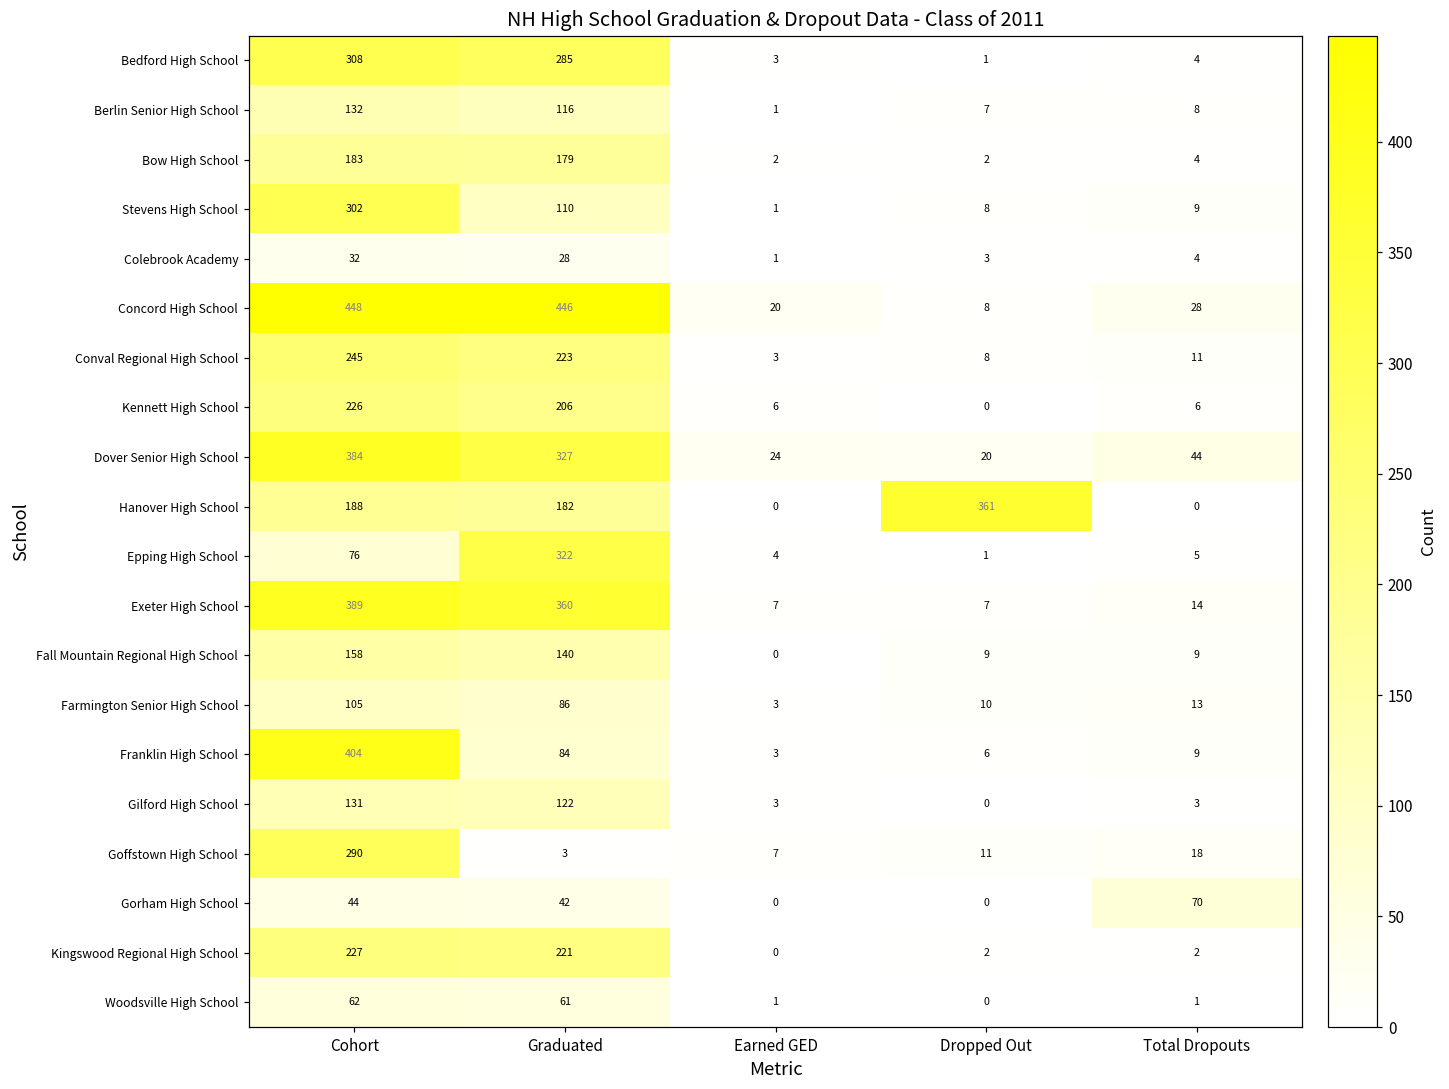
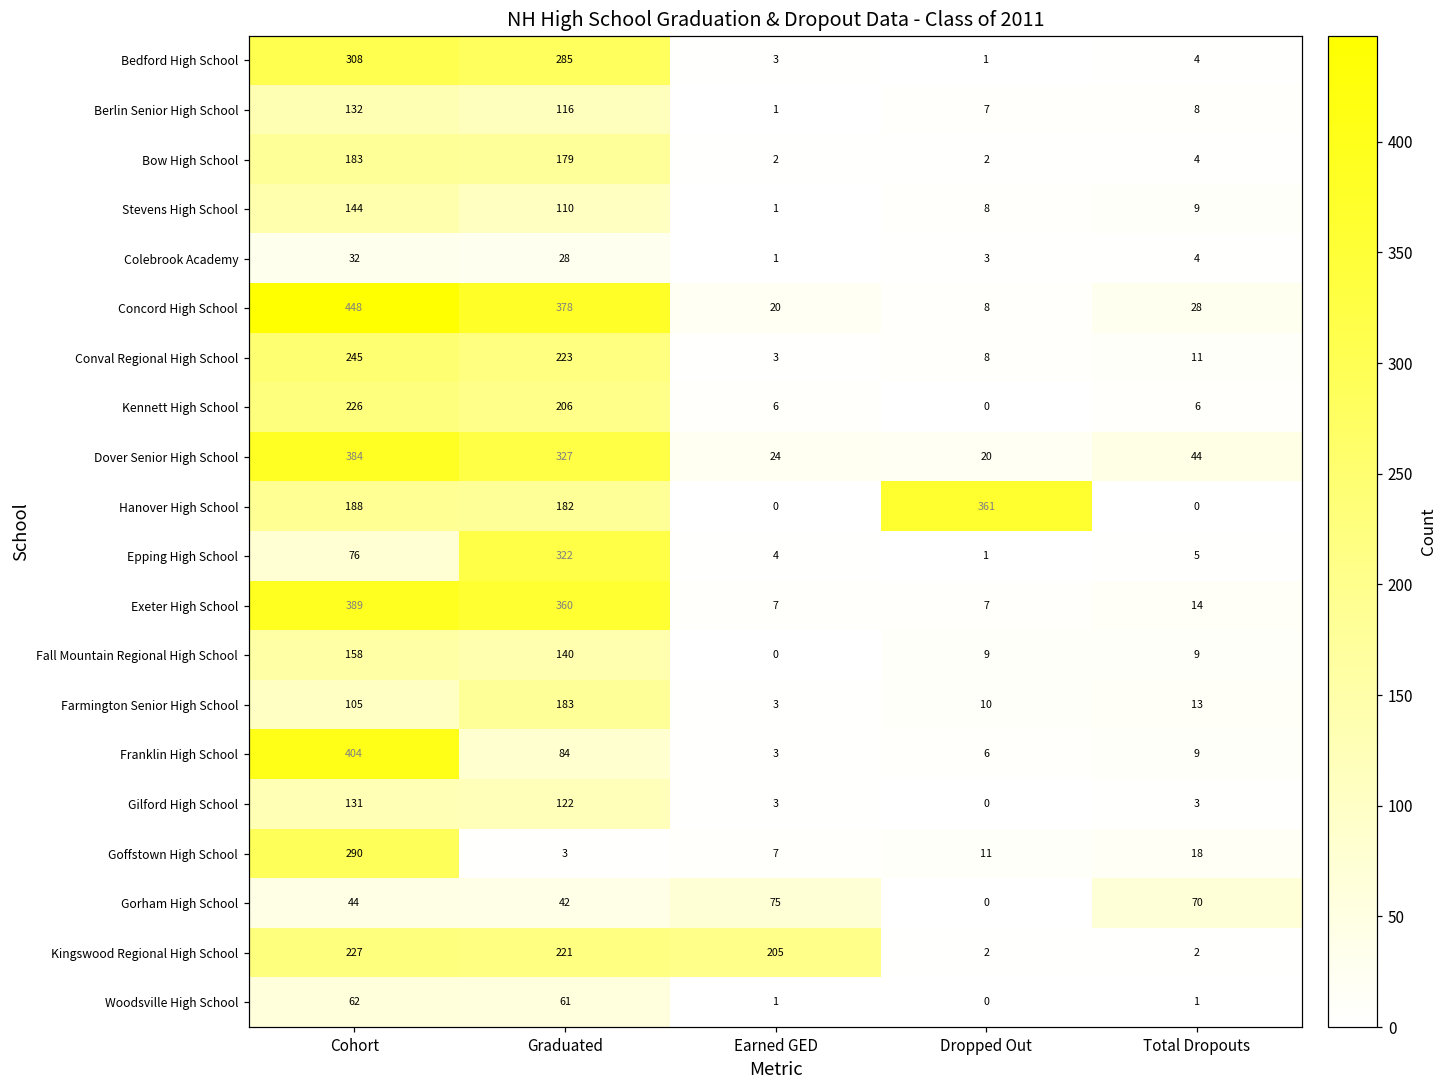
  {
    "Bedford High School": {
      "Cohort": 308,
      "Graduated": 285,
      "Earned GED": 3,
      "Dropped Out": 1,
      "Total Dropouts": 4
    },
    "Berlin Senior High School": {
      "Cohort": 132,
      "Graduated": 116,
      "Earned GED": 1,
      "Dropped Out": 7,
      "Total Dropouts": 8
    },
    "Bow High School": {
      "Cohort": 183,
      "Graduated": 179,
      "Earned GED": 2,
      "Dropped Out": 2,
      "Total Dropouts": 4
    },
    "Stevens High School": {
-     "Cohort": 302,
+     "Cohort": 144,
      "Graduated": 110,
      "Earned GED": 1,
      "Dropped Out": 8,
      "Total Dropouts": 9
    },
    "Colebrook Academy": {
      "Cohort": 32,
      "Graduated": 28,
      "Earned GED": 1,
      "Dropped Out": 3,
      "Total Dropouts": 4
    },
    "Concord High School": {
      "Cohort": 448,
-     "Graduated": 446,
+     "Graduated": 378,
      "Earned GED": 20,
      "Dropped Out": 8,
      "Total Dropouts": 28
    },
    "Conval Regional High School": {
      "Cohort": 245,
      "Graduated": 223,
      "Earned GED": 3,
      "Dropped Out": 8,
      "Total Dropouts": 11
    },
    "Kennett High School": {
      "Cohort": 226,
      "Graduated": 206,
      "Earned GED": 6,
      "Dropped Out": 0,
      "Total Dropouts": 6
    },
    "Dover Senior High School": {
      "Cohort": 384,
      "Graduated": 327,
      "Earned GED": 24,
      "Dropped Out": 20,
      "Total Dropouts": 44
    },
    "Hanover High School": {
      "Cohort": 188,
      "Graduated": 182,
      "Earned GED": 0,
      "Dropped Out": 361,
      "Total Dropouts": 0
    },
    "Epping High School": {
      "Cohort": 76,
      "Graduated": 322,
      "Earned GED": 4,
      "Dropped Out": 1,
      "Total Dropouts": 5
    },
    "Exeter High School": {
      "Cohort": 389,
      "Graduated": 360,
      "Earned GED": 7,
      "Dropped Out": 7,
      "Total Dropouts": 14
    },
    "Fall Mountain Regional High School": {
      "Cohort": 158,
      "Graduated": 140,
      "Earned GED": 0,
      "Dropped Out": 9,
      "Total Dropouts": 9
    },
    "Farmington Senior High School": {
      "Cohort": 105,
-     "Graduated": 86,
+     "Graduated": 183,
      "Earned GED": 3,
      "Dropped Out": 10,
      "Total Dropouts": 13
    },
    "Franklin High School": {
      "Cohort": 404,
      "Graduated": 84,
      "Earned GED": 3,
      "Dropped Out": 6,
      "Total Dropouts": 9
    },
    "Gilford High School": {
      "Cohort": 131,
      "Graduated": 122,
      "Earned GED": 3,
      "Dropped Out": 0,
      "Total Dropouts": 3
    },
    "Goffstown High School": {
      "Cohort": 290,
      "Graduated": 3,
      "Earned GED": 7,
      "Dropped Out": 11,
      "Total Dropouts": 18
    },
    "Gorham High School": {
      "Cohort": 44,
      "Graduated": 42,
-     "Earned GED": 0,
+     "Earned GED": 75,
      "Dropped Out": 0,
      "Total Dropouts": 70
    },
    "Kingswood Regional High School": {
      "Cohort": 227,
      "Graduated": 221,
-     "Earned GED": 0,
+     "Earned GED": 205,
      "Dropped Out": 2,
      "Total Dropouts": 2
    },
    "Woodsville High School": {
      "Cohort": 62,
      "Graduated": 61,
      "Earned GED": 1,
      "Dropped Out": 0,
      "Total Dropouts": 1
    }
  }
